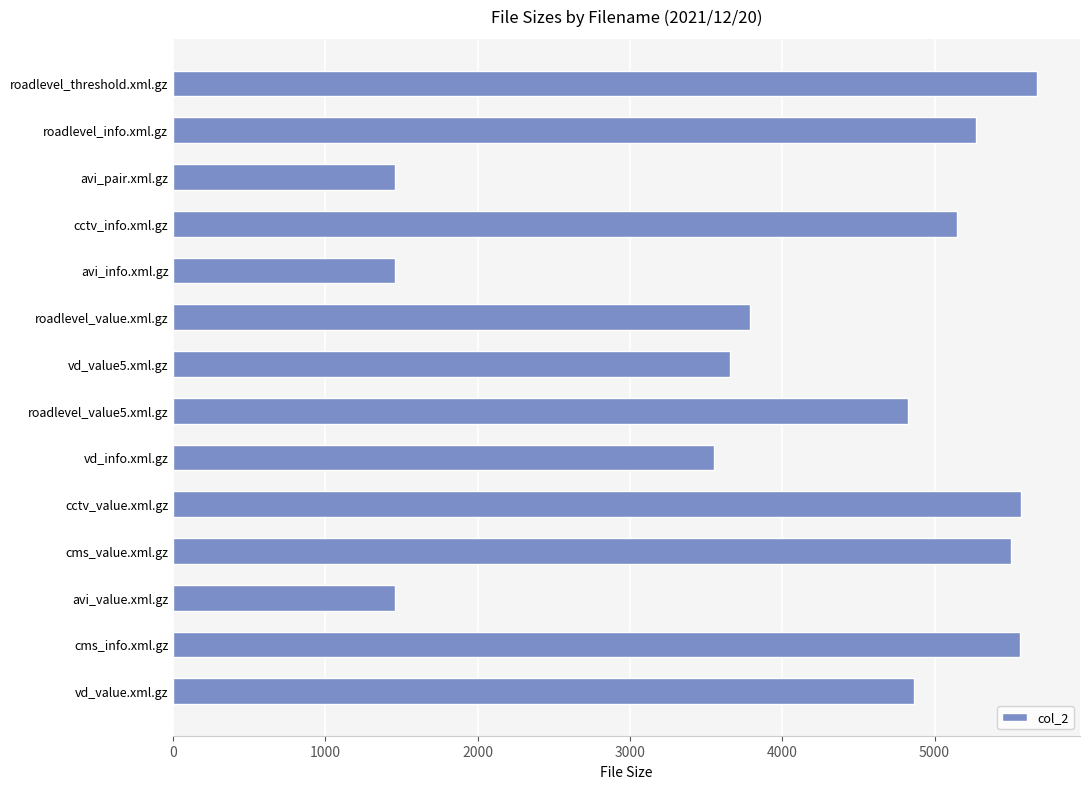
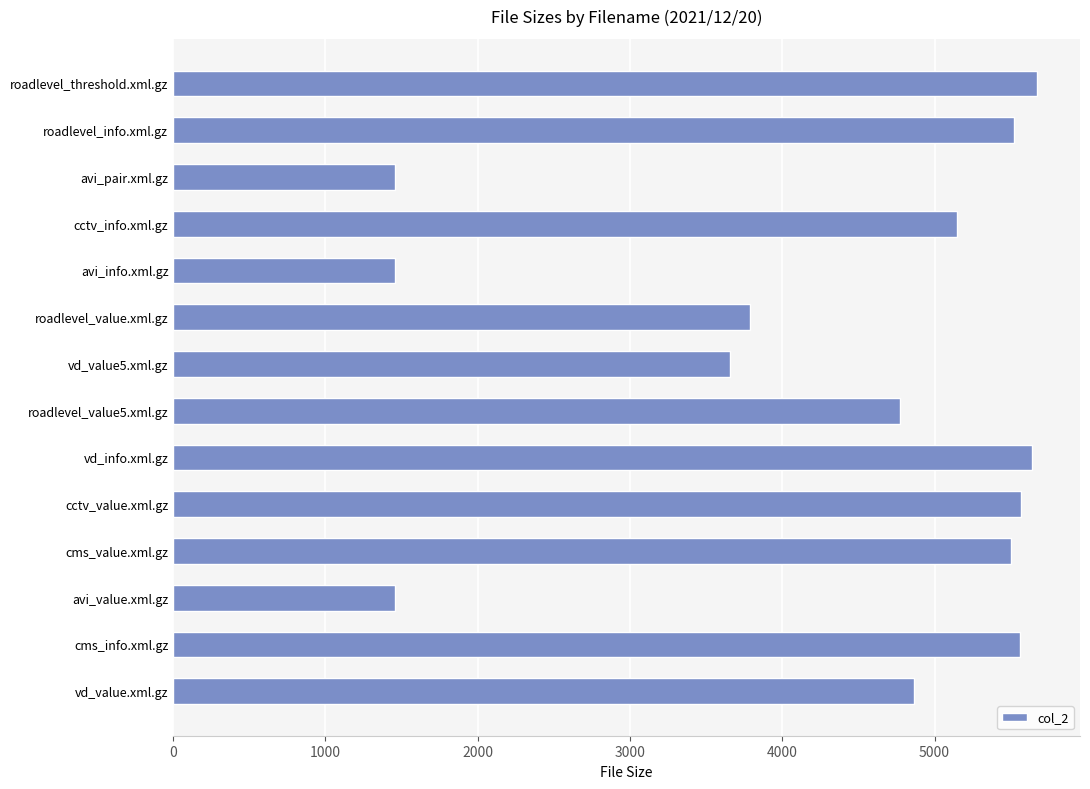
  {
    "roadlevel_threshold.xml.gz": 5670,
-   "roadlevel_info.xml.gz": 5270,
+   "roadlevel_info.xml.gz": 5520,
    "avi_pair.xml.gz": 1450,
    "cctv_info.xml.gz": 5150,
    "avi_info.xml.gz": 1450,
    "roadlevel_value.xml.gz": 3790,
    "vd_value5.xml.gz": 3650,
-   "roadlevel_value5.xml.gz": 4830,
-   "vd_info.xml.gz": 3550,
+   "roadlevel_value5.xml.gz": 4770,
+   "vd_info.xml.gz": 5640,
    "cctv_value.xml.gz": 5570,
    "cms_value.xml.gz": 5500,
    "avi_value.xml.gz": 1450,
    "cms_info.xml.gz": 5560,
    "vd_value.xml.gz": 4870
  }
